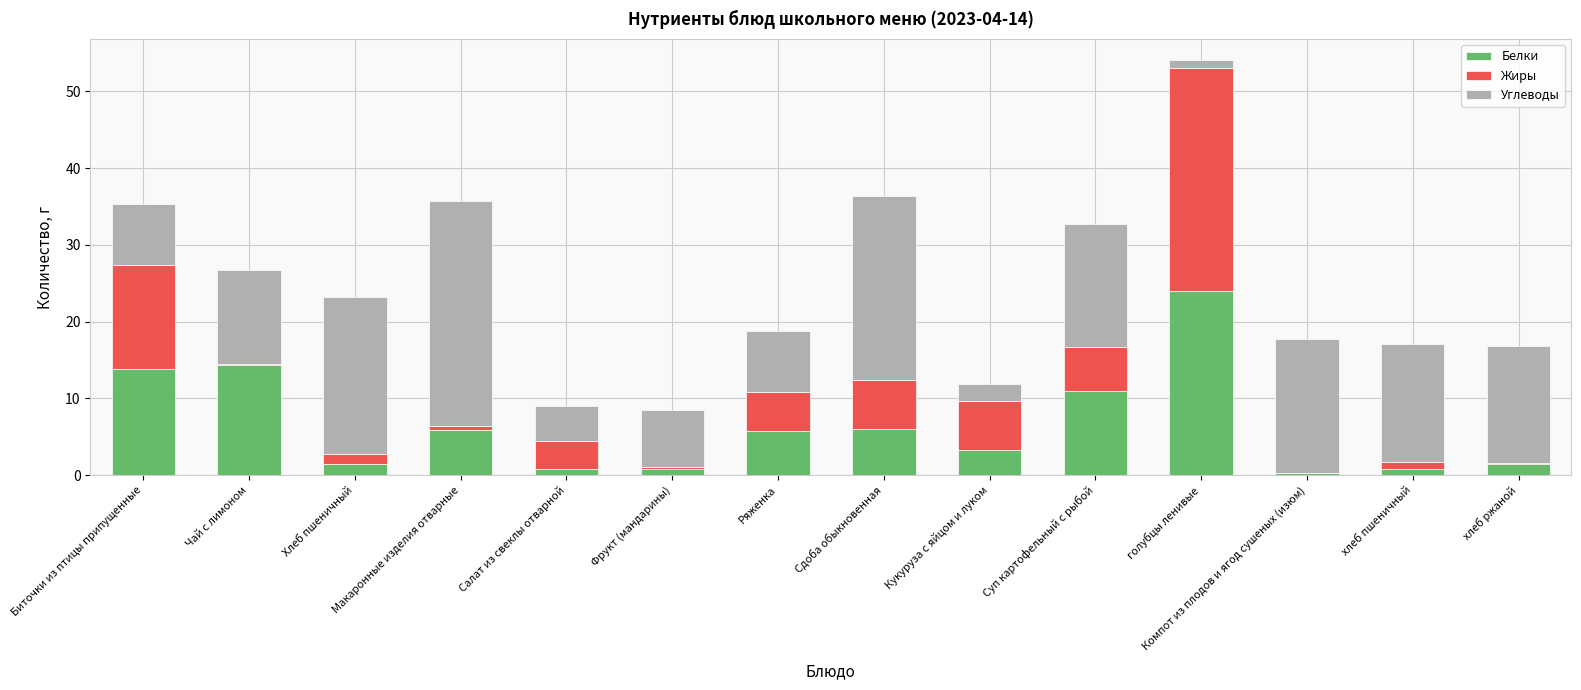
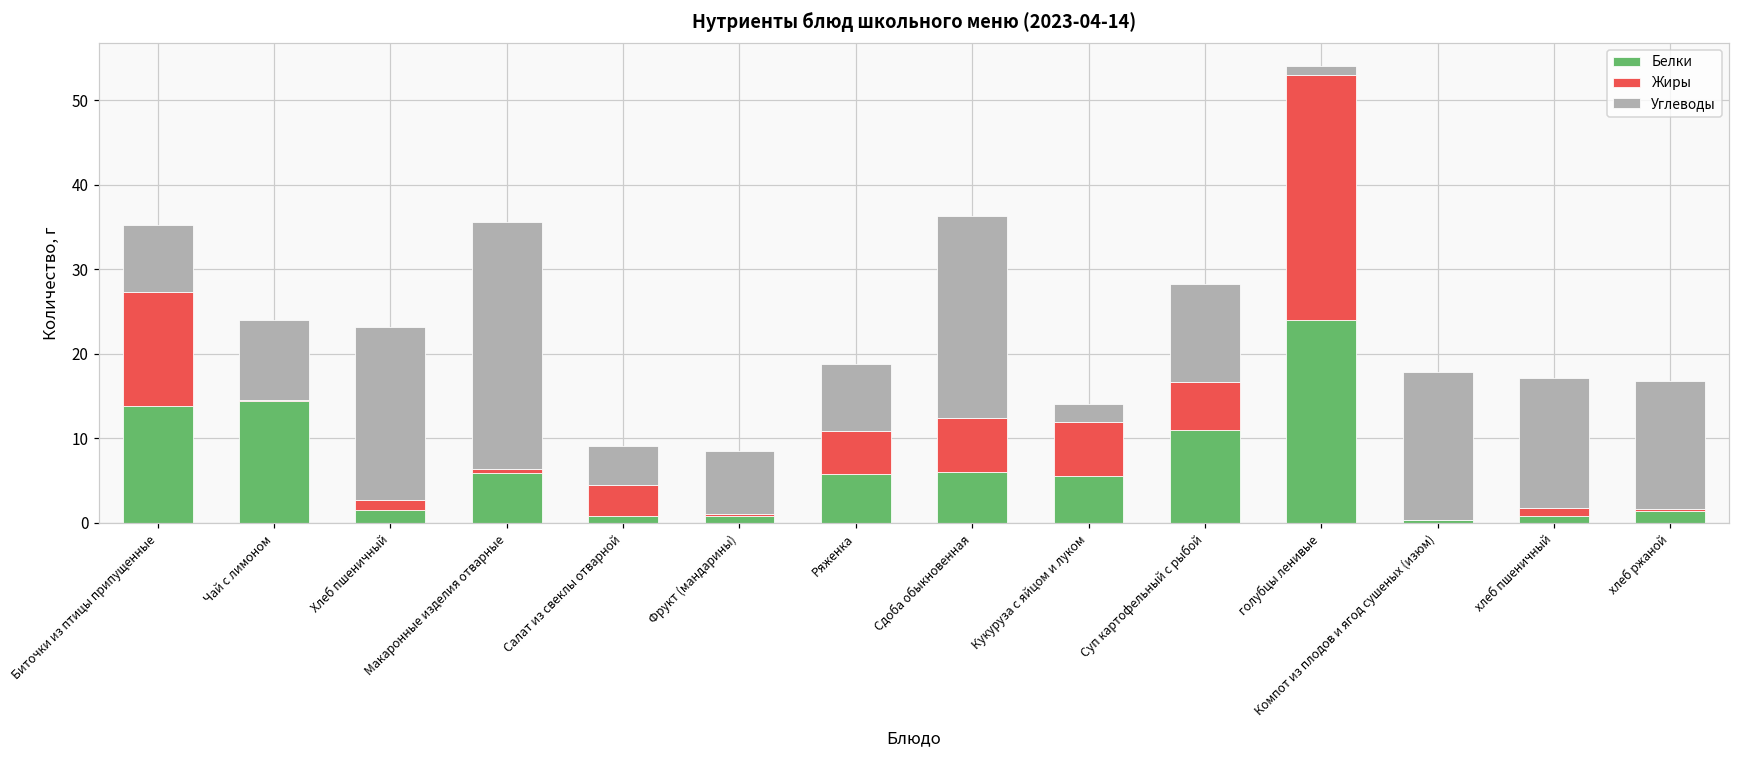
  {
    "Белки": {
      "Биточки из птицы припущенные": 14,
      "Чай с лимоном": 14,
      "Хлеб пшеничный": 2,
      "Макаронные изделия отварные": 6,
      "Салат из свеклы отварной": 1,
      "Фрукт (мандарины)": 1,
      "Ряженка": 6,
      "Сдоба обыкновенная": 6,
-     "Кукуруза с яйцом и луком": 3,
+     "Кукуруза с яйцом и луком": 6,
      "Суп картофельный с рыбой": 11,
      "голубцы ленивые": 24,
      "хлеб пшеничный": 1,
      "хлеб ржаной": 1
    },
    "Жиры": {
      "Биточки из птицы припущенные": 14,
      "Хлеб пшеничный": 1,
      "Макаронные изделия отварные": 0,
      "Салат из свеклы отварной": 4,
      "Ряженка": 5,
      "Сдоба обыкновенная": 6,
      "Кукуруза с яйцом и луком": 6,
      "Суп картофельный с рыбой": 6,
      "голубцы ленивые": 29,
      "Компот из плодов и ягод сушеных (изюм)": 0,
      "хлеб пшеничный": 1
    },
    "Углеводы": {
      "Биточки из птицы припущенные": 8,
-     "Чай с лимоном": 12,
+     "Чай с лимоном": 10,
      "Хлеб пшеничный": 21,
      "Макаронные изделия отварные": 29,
      "Салат из свеклы отварной": 5,
      "Фрукт (мандарины)": 8,
      "Ряженка": 8,
      "Сдоба обыкновенная": 24,
      "Кукуруза с яйцом и луком": 2,
-     "Суп картофельный с рыбой": 16,
+     "Суп картофельный с рыбой": 12,
      "голубцы ленивые": 1,
      "Компот из плодов и ягод сушеных (изюм)": 18,
      "хлеб пшеничный": 15,
      "хлеб ржаной": 15
    }
  }
